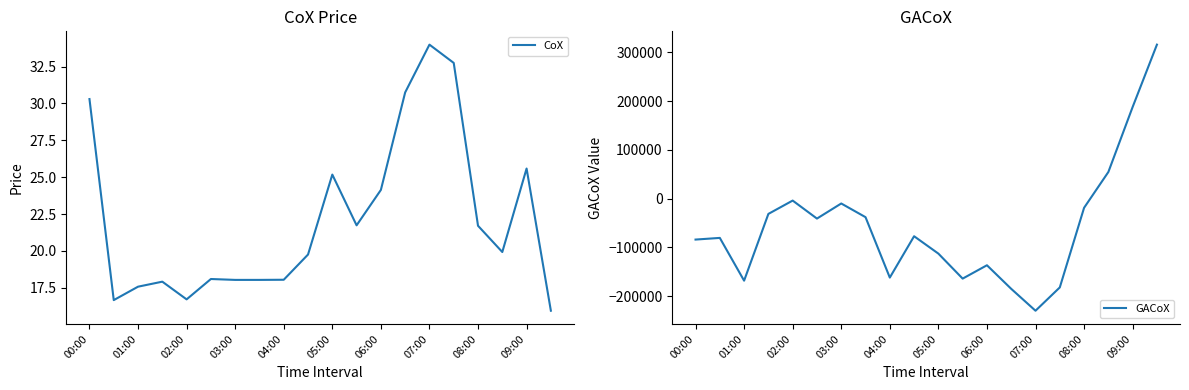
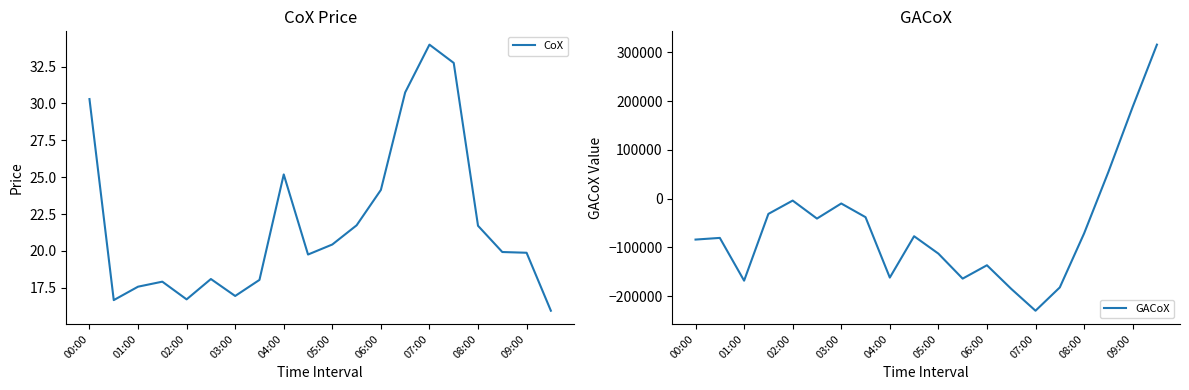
  {
    "CoX Price": {
      "00:00": 30.3,
      "01:00": 17.6,
      "02:00": 16.7,
-     "03:00": 18.0,
-     "04:00": 18.1,
-     "05:00": 25.2,
+     "03:00": 17.0,
+     "04:00": 25.2,
+     "05:00": 20.4,
      "06:00": 24.1,
      "07:00": 34.0,
      "08:00": 21.7,
-     "09:00": 25.6
+     "09:00": 19.9
    },
    "GACoX": {
      "00:00": -80000,
      "01:00": -170000,
      "02:00": 0,
      "03:00": -10000,
      "04:00": -160000,
      "05:00": -110000,
      "06:00": -140000,
      "07:00": -230000,
-     "08:00": -20000,
+     "08:00": -70000,
      "09:00": 190000
    }
  }
